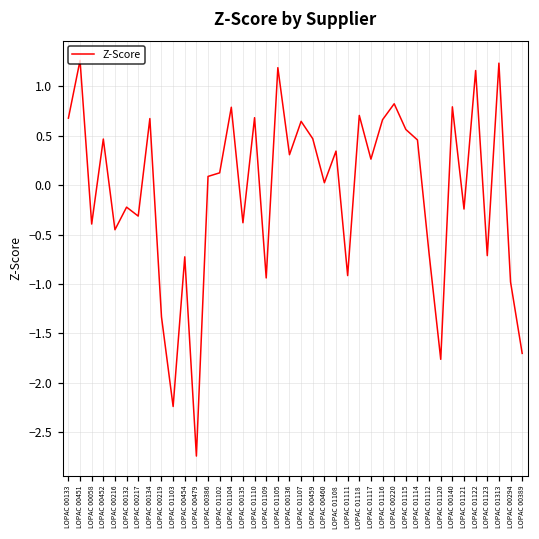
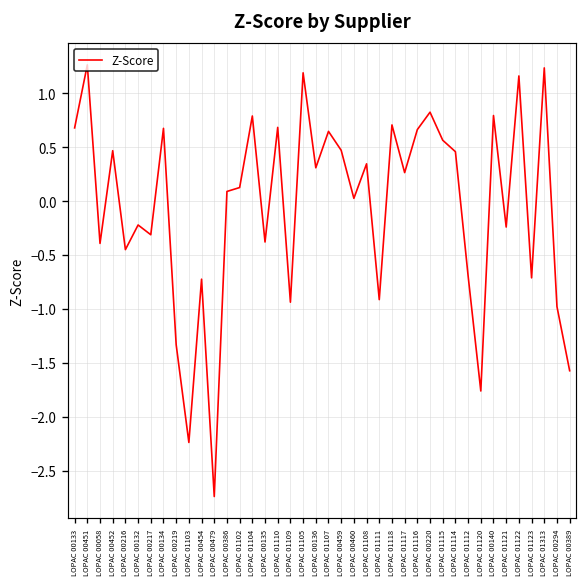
  {
    "LOPAC 00133": 0.7,
    "LOPAC 00058": -0.4,
    "LOPAC 00452": 0.5,
    "LOPAC 00216": -0.5,
    "LOPAC 00132": -0.2,
    "LOPAC 00217": -0.3,
    "LOPAC 00134": 0.7,
    "LOPAC 00219": -1.3,
    "LOPAC 01103": -2.2,
    "LOPAC 00454": -0.7,
    "LOPAC 00479": -2.7,
    "LOPAC 00386": 0.1,
    "LOPAC 01102": 0.1,
    "LOPAC 01104": 0.8,
    "LOPAC 00135": -0.4,
    "LOPAC 01110": 0.7,
    "LOPAC 01109": -0.9,
    "LOPAC 01105": 1.2,
    "LOPAC 00136": 0.3,
    "LOPAC 01107": 0.6,
    "LOPAC 00459": 0.5,
    "LOPAC 00460": 0.0,
    "LOPAC 01108": 0.3,
    "LOPAC 01111": -0.9,
    "LOPAC 01118": 0.7,
    "LOPAC 01117": 0.3,
    "LOPAC 01116": 0.7,
    "LOPAC 00220": 0.8,
    "LOPAC 01115": 0.6,
    "LOPAC 01114": 0.5,
    "LOPAC 01112": -0.7,
    "LOPAC 01120": -1.8,
    "LOPAC 00140": 0.8,
    "LOPAC 01121": -0.2,
    "LOPAC 01122": 1.2,
    "LOPAC 01123": -0.7,
    "LOPAC 01313": 1.2,
    "LOPAC 00294": -1.0,
-   "LOPAC 00389": -1.7
+   "LOPAC 00389": -1.6
  }
